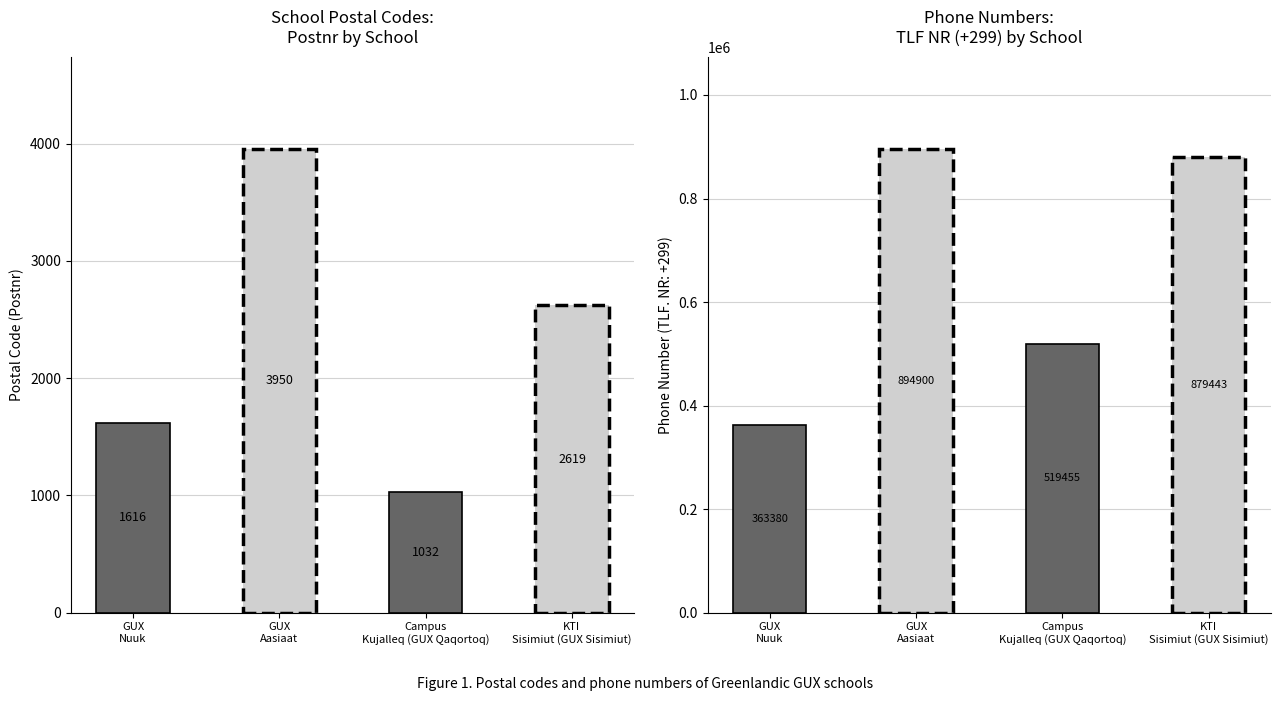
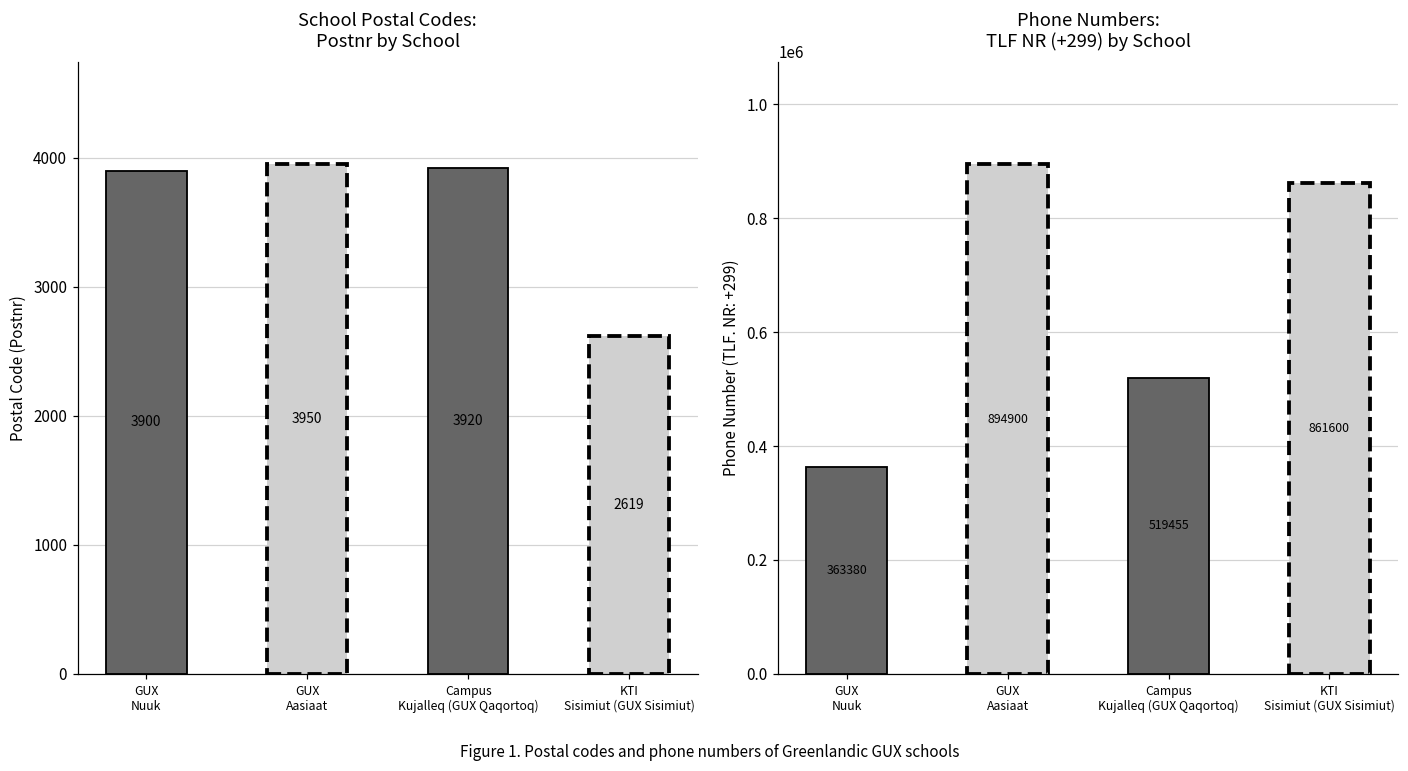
  {
    "School Postal Codes: Postnr by School": {
-     "GUX Nuuk": 1616,
+     "GUX Nuuk": 3900,
      "GUX Aasiaat": 3950,
-     "Campus Kujalleq (GUX Qaqortoq)": 1032,
+     "Campus Kujalleq (GUX Qaqortoq)": 3920,
      "KTI Sisimiut (GUX Sisimiut)": 2619
    },
    "Phone Numbers: TLF NR (+299) by School": {
      "GUX Nuuk": 363380,
      "GUX Aasiaat": 894900,
      "Campus Kujalleq (GUX Qaqortoq)": 519455,
-     "KTI Sisimiut (GUX Sisimiut)": 879443
+     "KTI Sisimiut (GUX Sisimiut)": 861600
    }
  }
